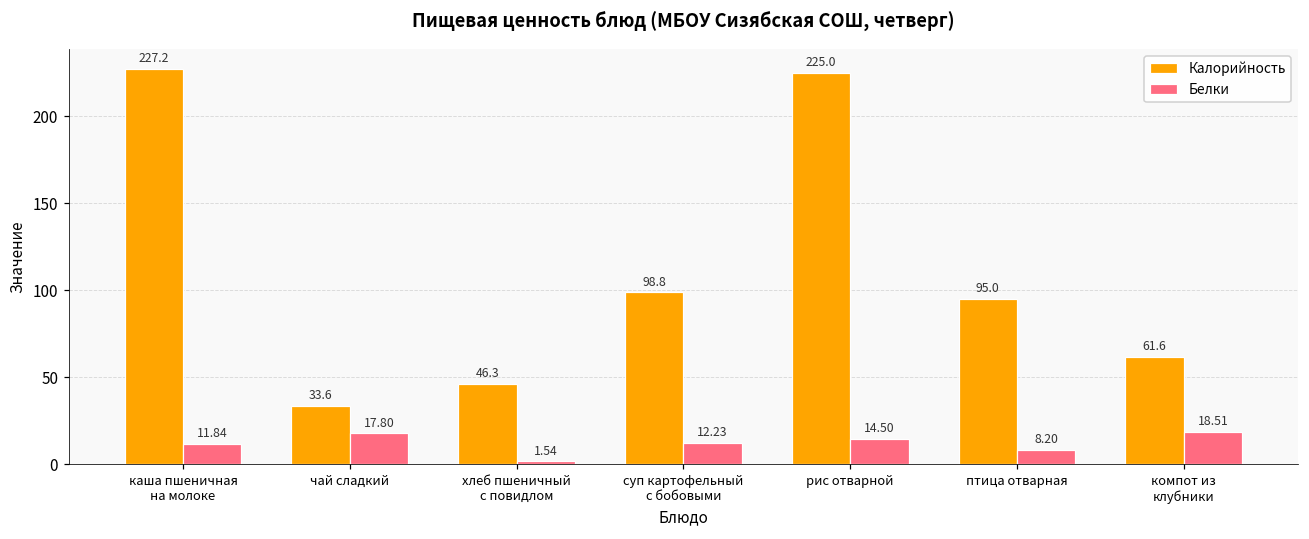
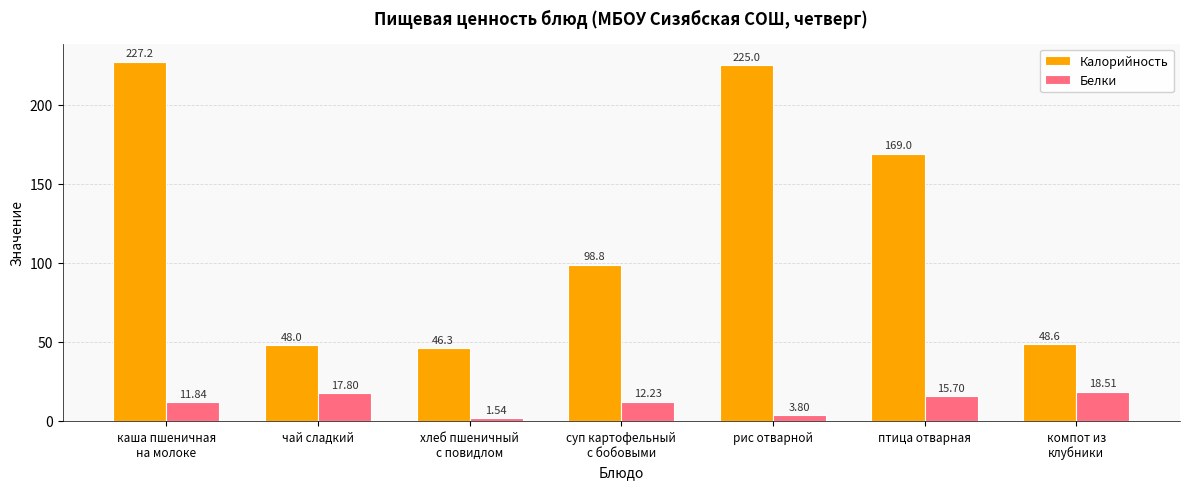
  {
    "Калорийность": {
      "каша пшеничная на молоке": 227.2,
-     "чай сладкий": 33.6,
+     "чай сладкий": 48.0,
      "хлеб пшеничный с повидлом": 46.3,
      "суп картофельный с бобовыми": 98.8,
      "рис отварной": 225.0,
-     "птица отварная": 95.0,
-     "компот из клубники": 61.6
+     "птица отварная": 169.0,
+     "компот из клубники": 48.6
    },
    "Белки": {
      "каша пшеничная на молоке": 11.84,
      "чай сладкий": 17.80,
      "хлеб пшеничный с повидлом": 1.54,
      "суп картофельный с бобовыми": 12.23,
-     "рис отварной": 14.50,
-     "птица отварная": 8.20,
+     "рис отварной": 3.80,
+     "птица отварная": 15.70,
      "компот из клубники": 18.51
    }
  }
